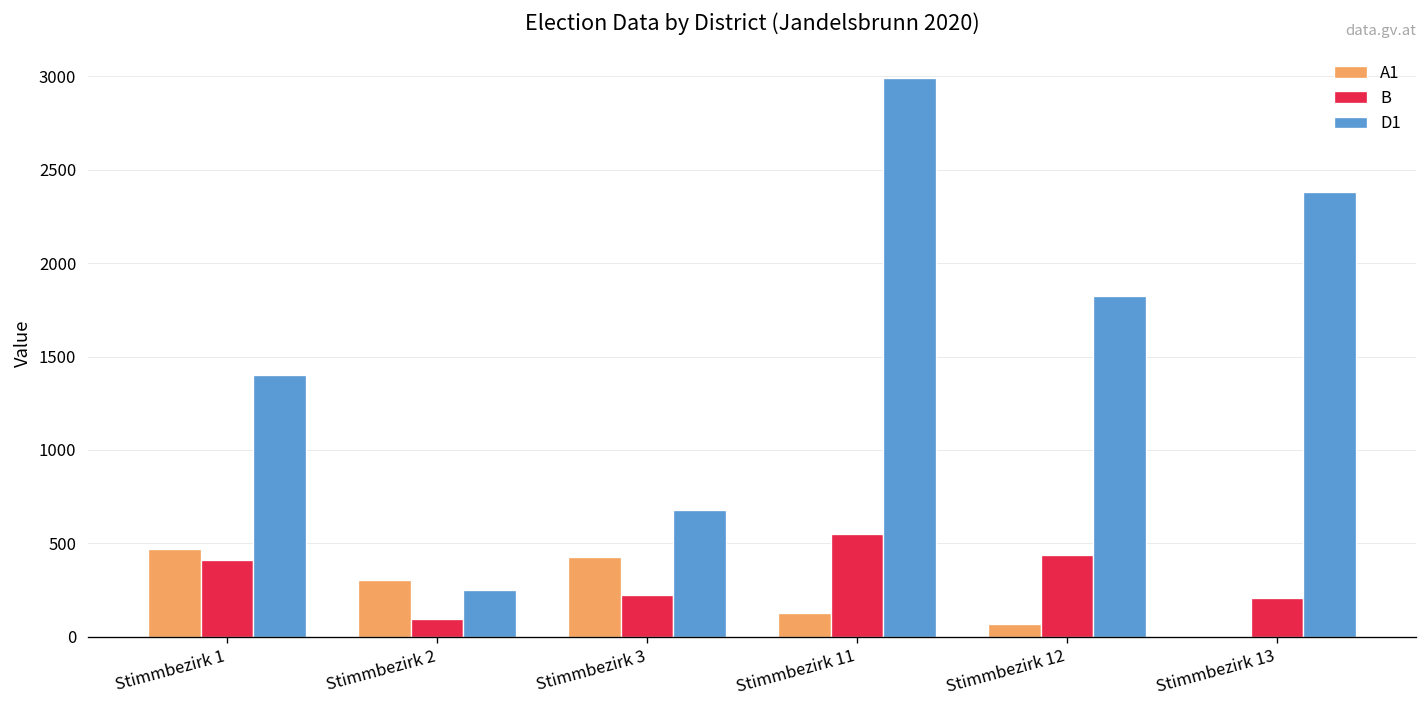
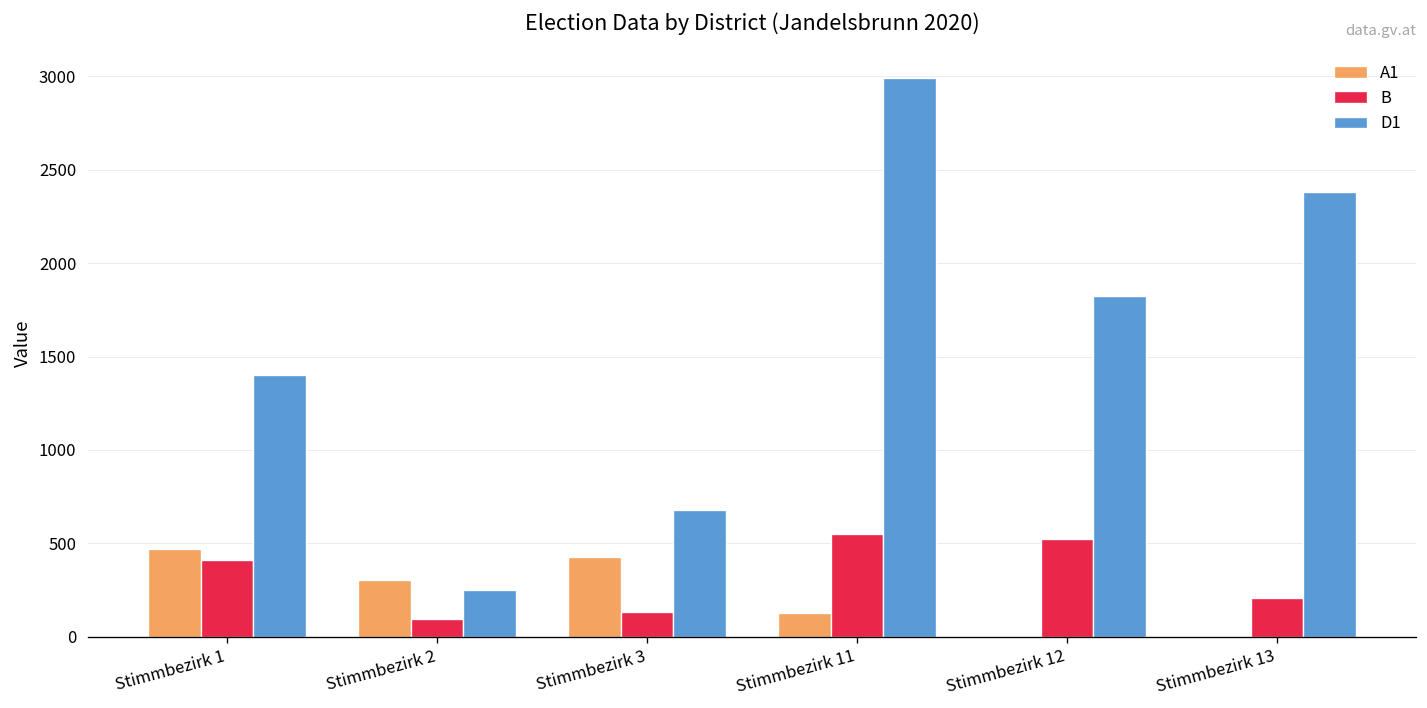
  {
    "A1": {
      "Stimmbezirk 1": 470,
      "Stimmbezirk 2": 300,
      "Stimmbezirk 3": 430,
      "Stimmbezirk 11": 130,
-     "Stimmbezirk 12": 70,
+     "Stimmbezirk 12": 0,
      "Stimmbezirk 13": 0
    },
    "B": {
      "Stimmbezirk 1": 410,
      "Stimmbezirk 2": 100,
-     "Stimmbezirk 3": 220,
+     "Stimmbezirk 3": 130,
      "Stimmbezirk 11": 550,
-     "Stimmbezirk 12": 440,
+     "Stimmbezirk 12": 520,
      "Stimmbezirk 13": 210
    },
    "D1": {
      "Stimmbezirk 1": 1400,
      "Stimmbezirk 2": 250,
      "Stimmbezirk 3": 680,
      "Stimmbezirk 11": 2990,
      "Stimmbezirk 12": 1820,
      "Stimmbezirk 13": 2380
    }
  }
